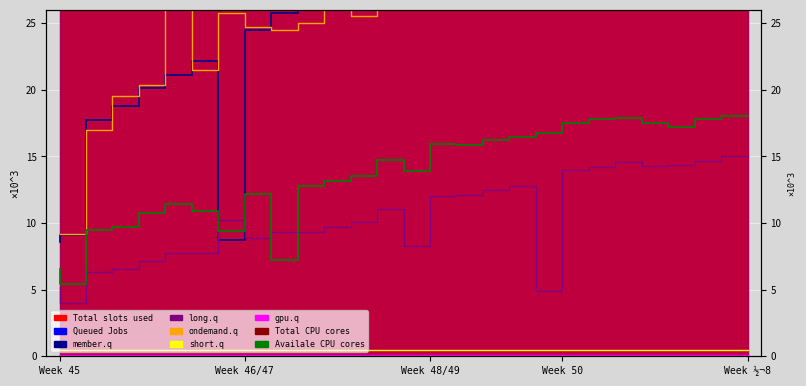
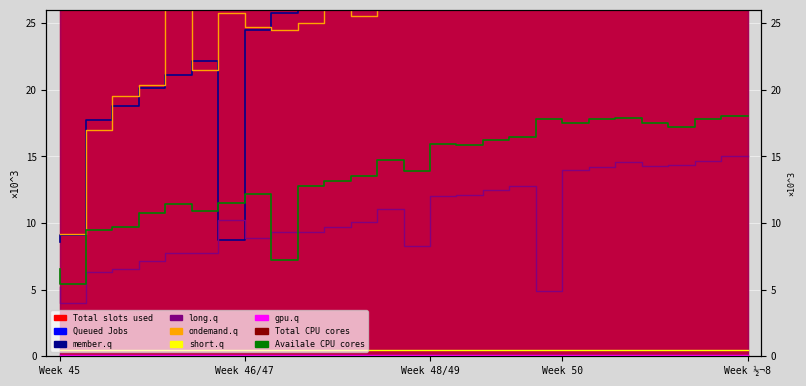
  {
    "member.q": {
      "Week 45": 8.6,
      "Week 46/47": 8.7
    },
    "long.q": {
      "Week 45": 5.2,
      "Week 46/47": 10.2,
      "Week 48/49": 8.3,
      "Week 50": 4.9,
      "Week ½¬8": 15.0
    },
    "ondemand.q": {
      "Week 45": 9.2,
      "Week 46/47": 25.7
    },
    "short.q": {
      "Week 48/49": 0.5,
      "Week 50": 0.5,
      "Week ½¬8": 0.5
    },
    "gpu.q": {
      "Week 45": 0.1,
      "Week 46/47": 0.1,
      "Week 48/49": 0.1,
      "Week 50": 0.1,
      "Week ½¬8": 0.1
    },
    "Availale CPU cores": {
      "Week 45": 6.6,
-     "Week 46/47": 9.4,
+     "Week 46/47": 11.5,
      "Week 48/49": 13.9,
-     "Week 50": 16.8,
+     "Week 50": 17.8,
      "Week ½¬8": 18.0
    }
  }
